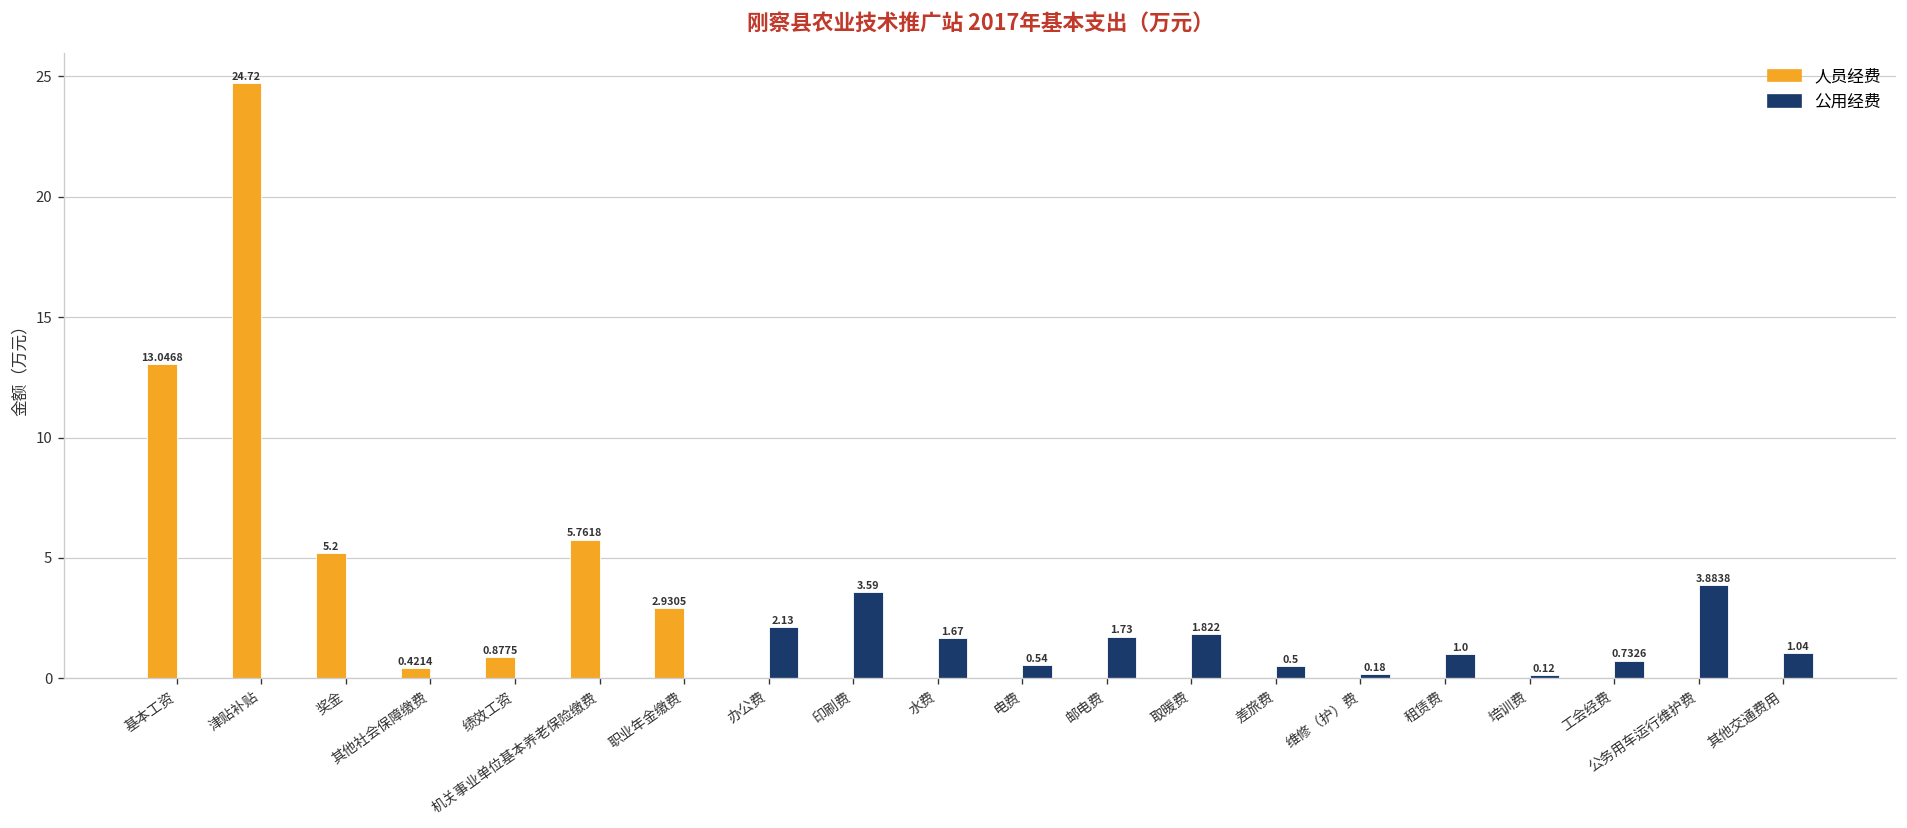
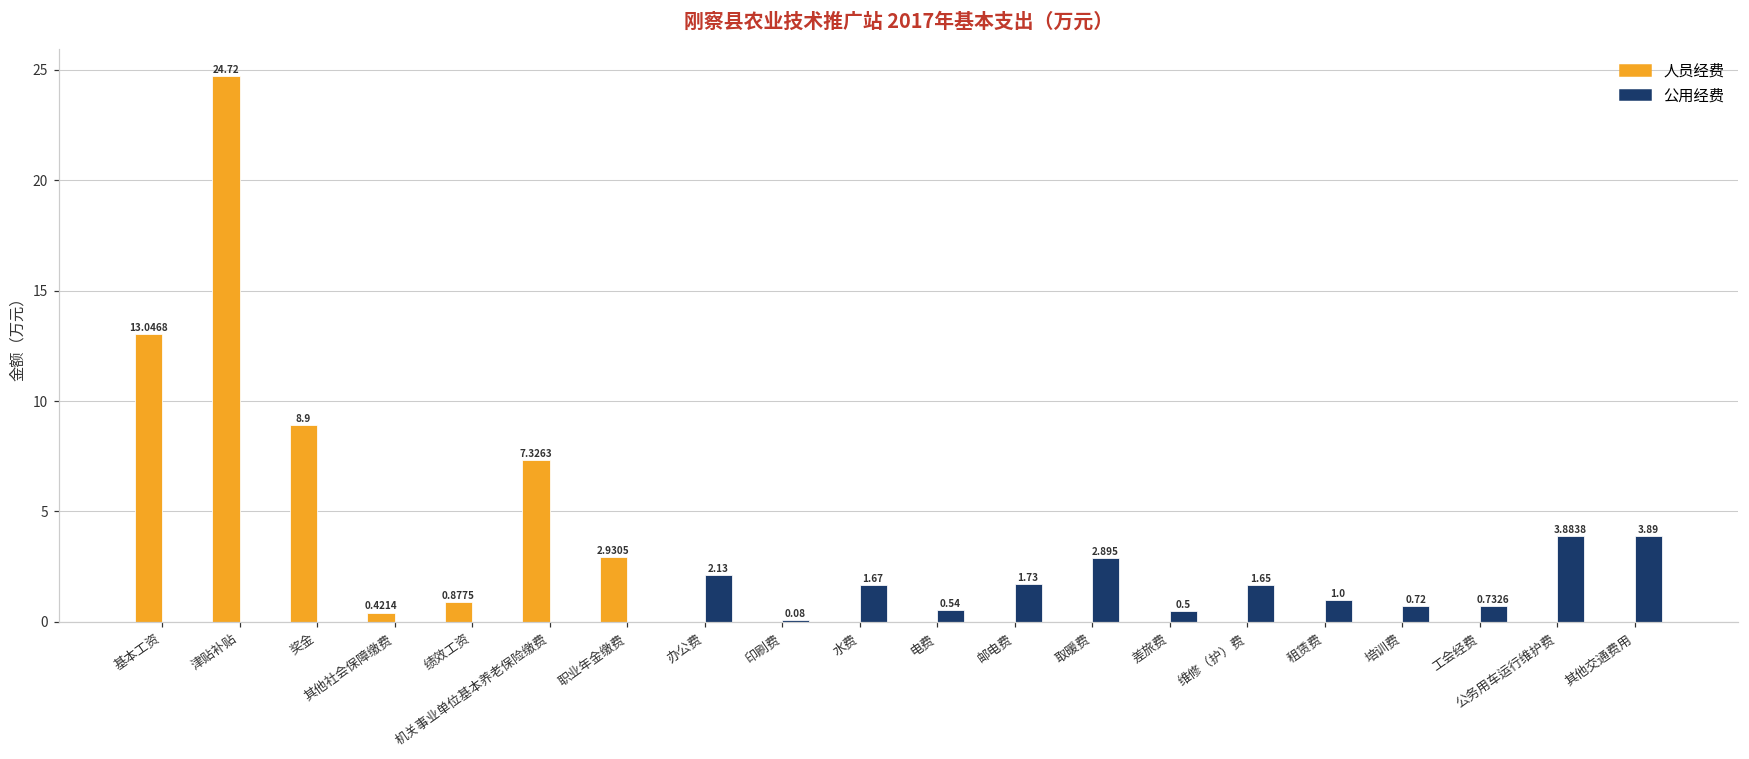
  {
    "人员经费": {
      "基本工资": 13.0468,
      "津贴补贴": 24.72,
-     "奖金": 5.2,
+     "奖金": 8.9,
      "其他社会保障缴费": 0.4214,
      "绩效工资": 0.8775,
-     "机关事业单位基本养老保险缴费": 5.7618,
+     "机关事业单位基本养老保险缴费": 7.3263,
      "职业年金缴费": 2.9305
    },
    "公用经费": {
      "办公费": 2.13,
-     "印刷费": 3.59,
+     "印刷费": 0.08,
      "水费": 1.67,
      "电费": 0.54,
      "邮电费": 1.73,
-     "取暖费": 1.822,
+     "取暖费": 2.895,
      "差旅费": 0.5,
-     "维修（护）费": 0.18,
+     "维修（护）费": 1.65,
      "租赁费": 1.0,
-     "培训费": 0.12,
+     "培训费": 0.72,
      "工会经费": 0.7326,
      "公务用车运行维护费": 3.8838,
-     "其他交通费用": 1.04
+     "其他交通费用": 3.89
    }
  }
